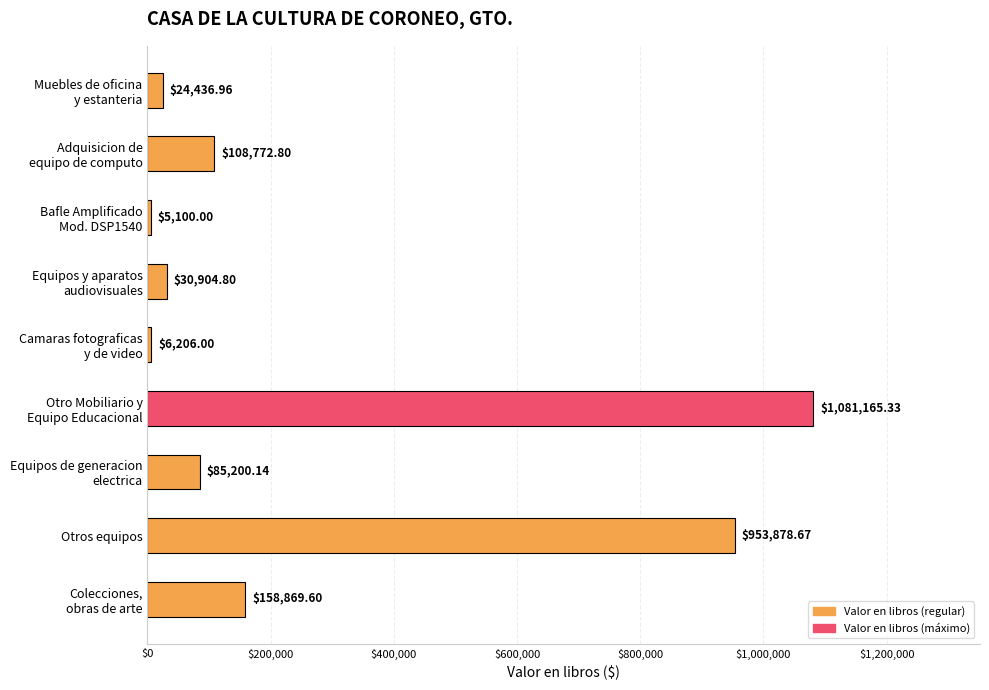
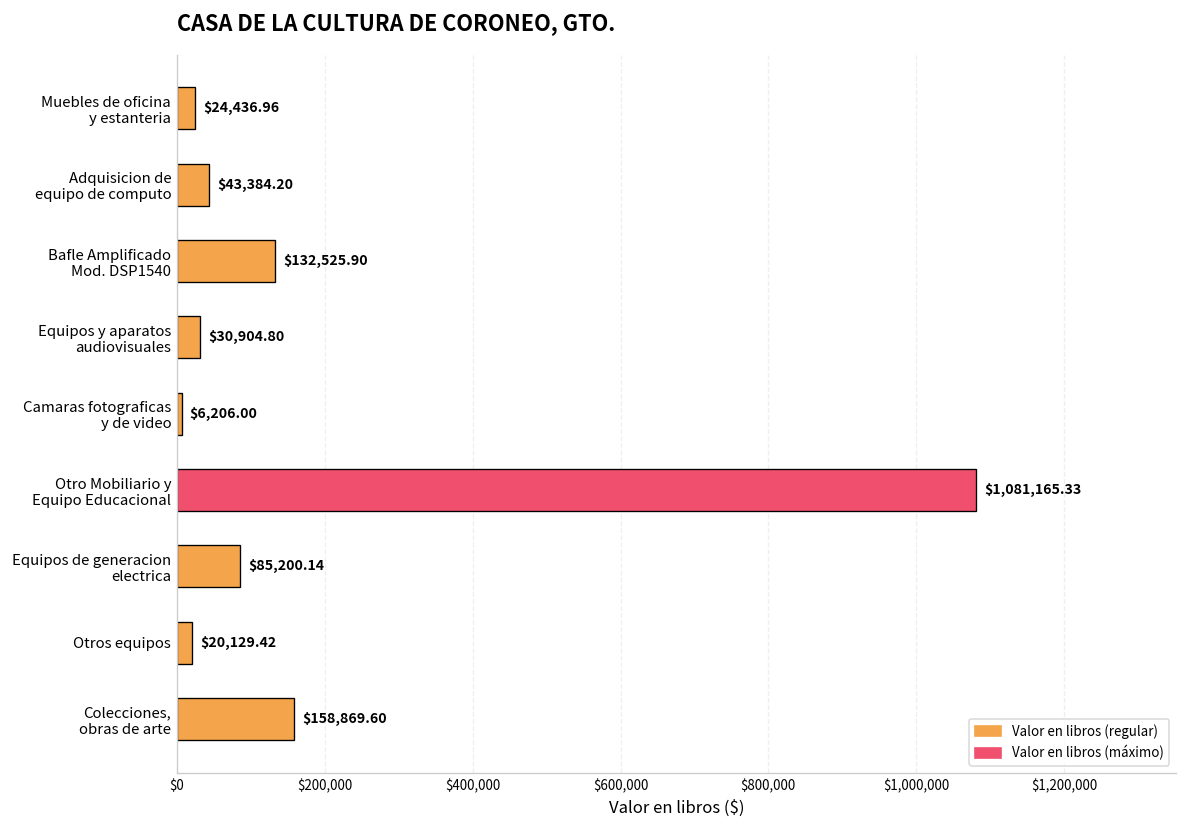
  {
    "Muebles de oficina y estanteria": "$24,436.96",
-   "Adquisicion de equipo de computo": "$108,772.80",
-   "Bafle Amplificado Mod. DSP1540": "$5,100.00",
+   "Adquisicion de equipo de computo": "$43,384.20",
+   "Bafle Amplificado Mod. DSP1540": "$132,525.90",
    "Equipos y aparatos audiovisuales": "$30,904.80",
    "Camaras fotograficas y de video": "$6,206.00",
    "Otro Mobiliario y Equipo Educacional": "$1,081,165.33",
    "Equipos de generacion electrica": "$85,200.14",
-   "Otros equipos": "$953,878.67",
+   "Otros equipos": "$20,129.42",
    "Colecciones, obras de arte": "$158,869.60"
  }
